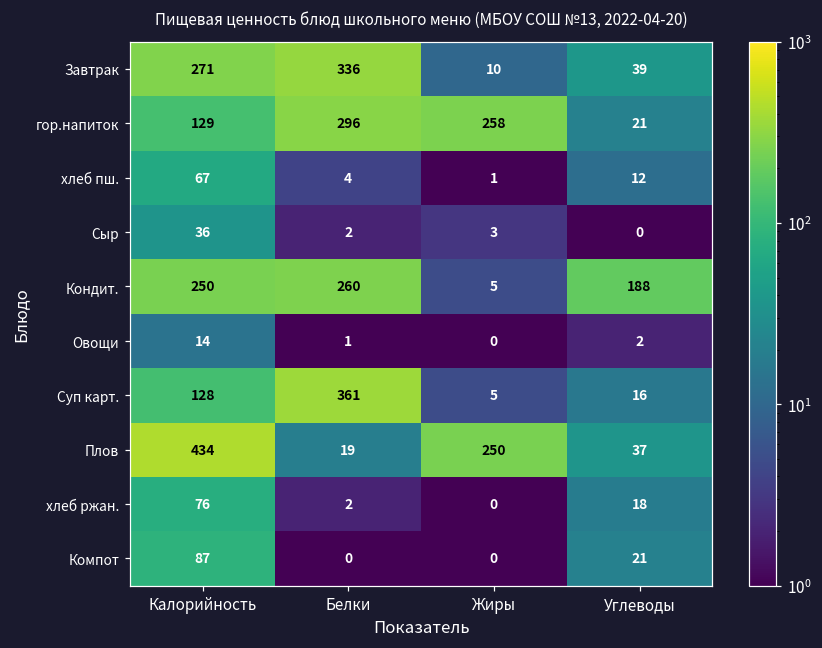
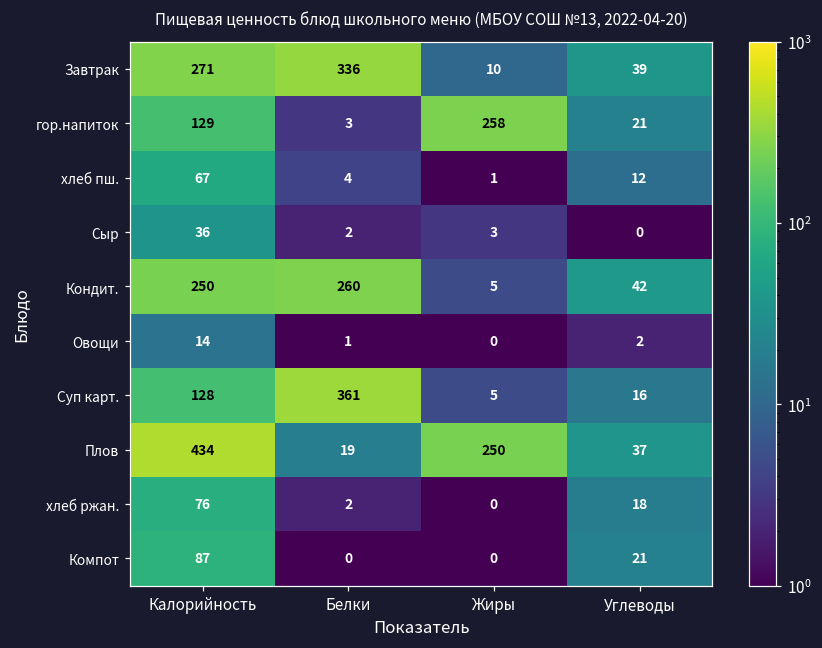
  {
    "Завтрак": {
      "Калорийность": 271,
      "Белки": 336,
      "Жиры": 10,
      "Углеводы": 39
    },
    "гор.напиток": {
      "Калорийность": 129,
-     "Белки": 296,
+     "Белки": 3,
      "Жиры": 258,
      "Углеводы": 21
    },
    "хлеб пш.": {
      "Калорийность": 67,
      "Белки": 4,
      "Жиры": 1,
      "Углеводы": 12
    },
    "Сыр": {
      "Калорийность": 36,
      "Белки": 2,
      "Жиры": 3,
      "Углеводы": 0
    },
    "Кондит.": {
      "Калорийность": 250,
      "Белки": 260,
      "Жиры": 5,
-     "Углеводы": 188
+     "Углеводы": 42
    },
    "Овощи": {
      "Калорийность": 14,
      "Белки": 1,
      "Жиры": 0,
      "Углеводы": 2
    },
    "Суп карт.": {
      "Калорийность": 128,
      "Белки": 361,
      "Жиры": 5,
      "Углеводы": 16
    },
    "Плов": {
      "Калорийность": 434,
      "Белки": 19,
      "Жиры": 250,
      "Углеводы": 37
    },
    "хлеб ржан.": {
      "Калорийность": 76,
      "Белки": 2,
      "Жиры": 0,
      "Углеводы": 18
    },
    "Компот": {
      "Калорийность": 87,
      "Белки": 0,
      "Жиры": 0,
      "Углеводы": 21
    }
  }
